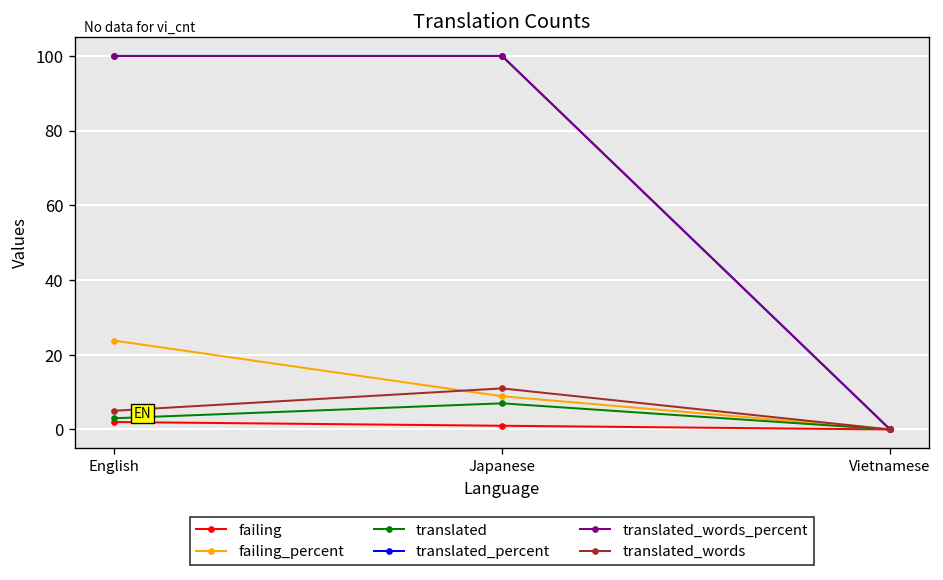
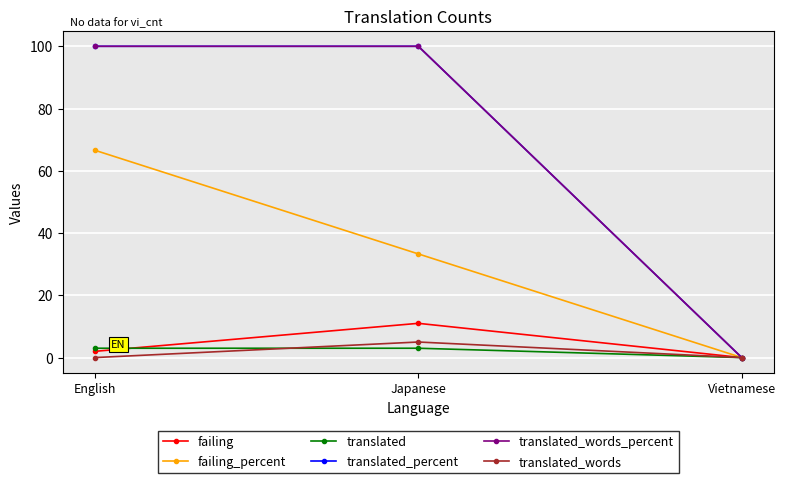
  {
    "failing": {
      "English": 2,
-     "Japanese": 1
+     "Japanese": 11
    },
    "failing_percent": {
-     "English": 24,
-     "Japanese": 9
+     "English": 67,
+     "Japanese": 33
    },
    "translated": {
      "English": 3,
-     "Japanese": 7
+     "Japanese": 3
    },
    "translated_words_percent": {
      "English": 100,
      "Japanese": 100
    },
    "translated_words": {
-     "English": 5,
-     "Japanese": 11
+     "English": 0,
+     "Japanese": 5
    }
  }
